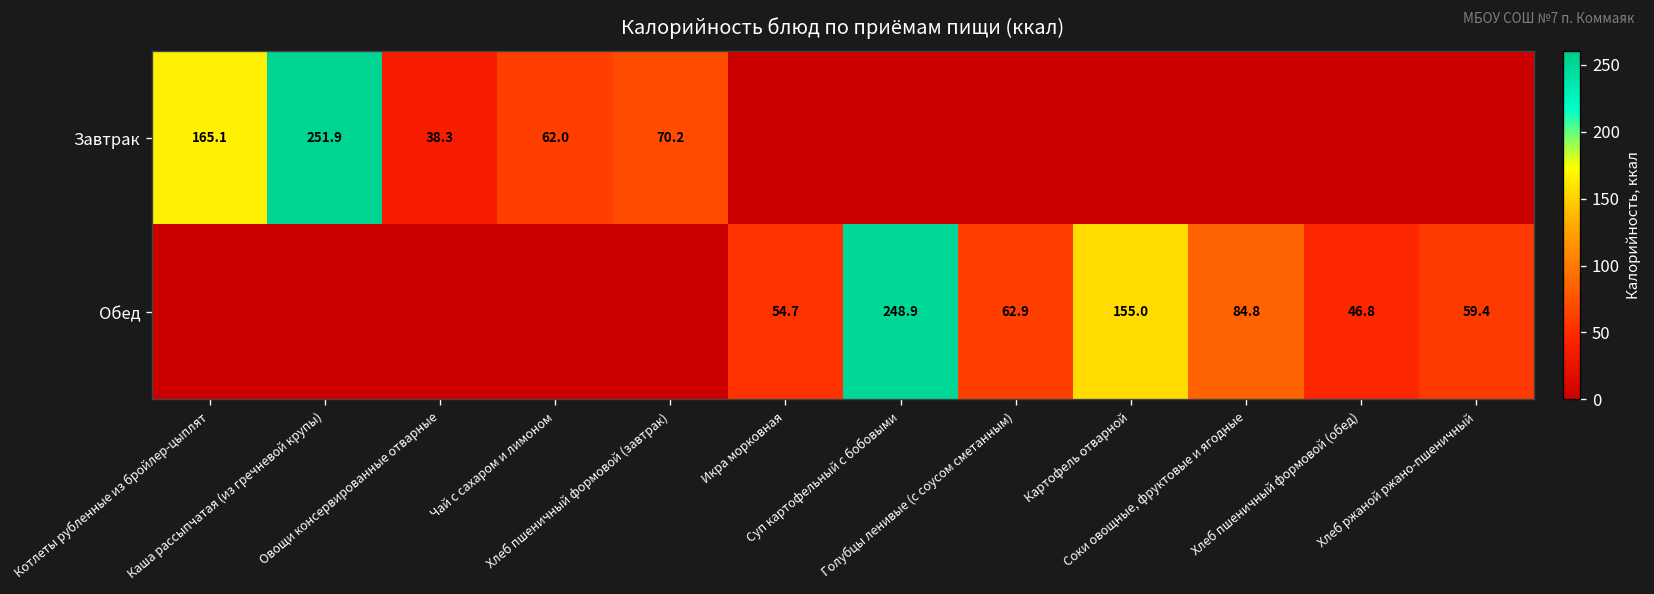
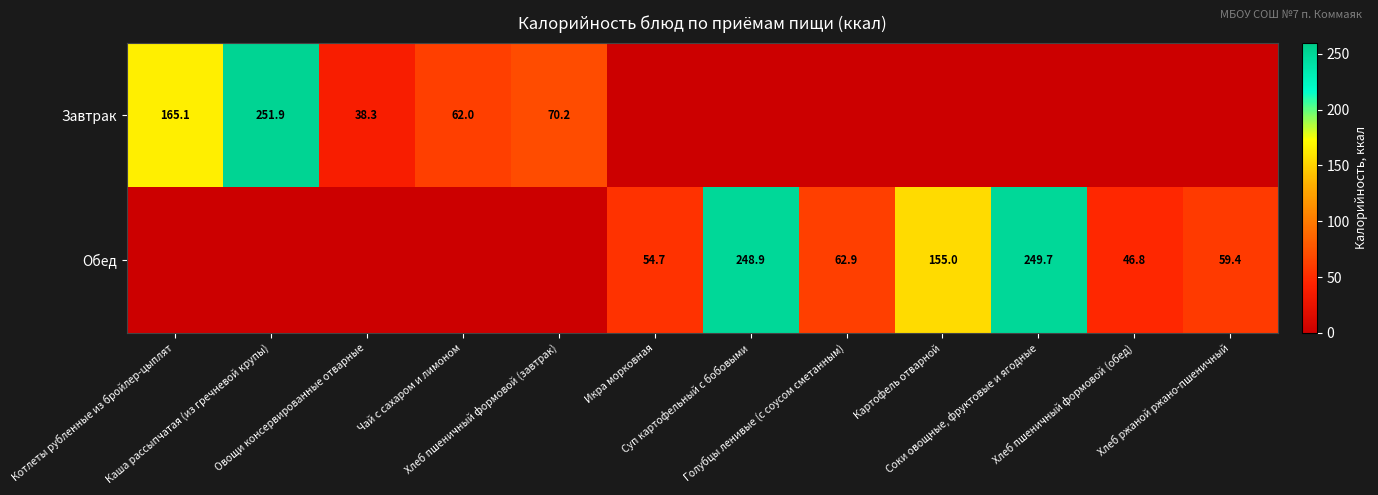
  {
    "Завтрак": {
      "Котлеты рубленные из бройлер-цыплят": 165.1,
      "Каша рассыпчатая (из гречневой крупы)": 251.9,
      "Овощи консервированные отварные": 38.3,
      "Чай с сахаром и лимоном": 62.0,
      "Хлеб пшеничный формовой (завтрак)": 70.2
    },
    "Обед": {
      "Икра морковная": 54.7,
      "Суп картофельный с бобовыми": 248.9,
      "Голубцы ленивые (с соусом сметанным)": 62.9,
      "Картофель отварной": 155.0,
-     "Соки овощные, фруктовые и ягодные": 84.8,
+     "Соки овощные, фруктовые и ягодные": 249.7,
      "Хлеб пшеничный формовой (обед)": 46.8,
      "Хлеб ржаной ржано-пшеничный": 59.4
    }
  }
